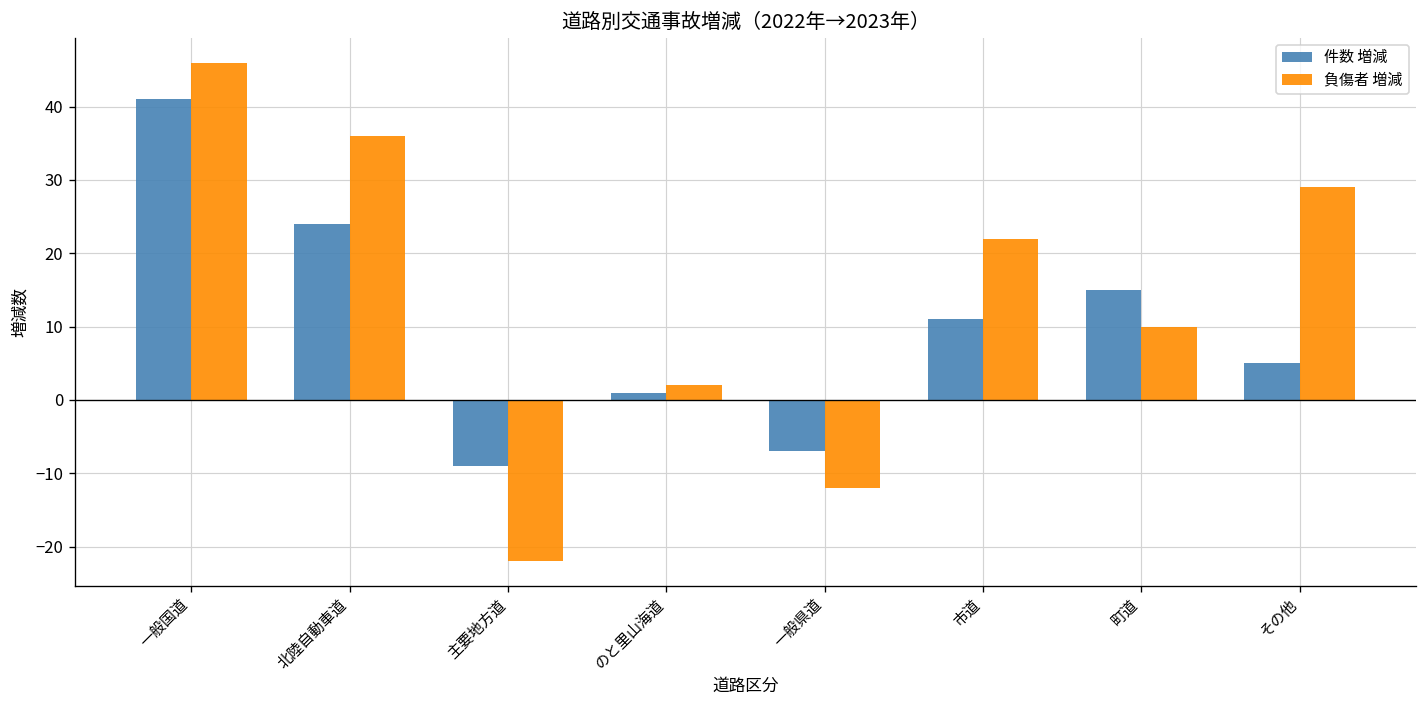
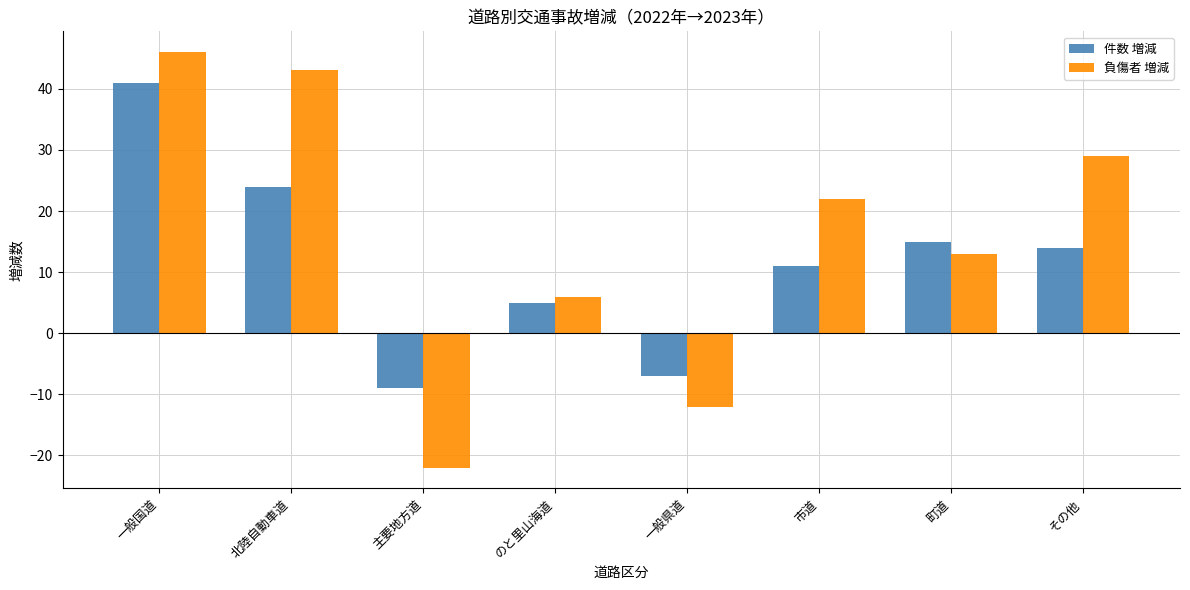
  {
    "件数 増減": {
      "一般国道": 41,
      "北陸自動車道": 24,
      "主要地方道": -9,
-     "のと里山海道": 1,
+     "のと里山海道": 5,
      "一般県道": -7,
      "市道": 11,
      "町道": 15,
-     "その他": 5
+     "その他": 14
    },
    "負傷者 増減": {
      "一般国道": 46,
-     "北陸自動車道": 36,
+     "北陸自動車道": 43,
      "主要地方道": -22,
-     "のと里山海道": 2,
+     "のと里山海道": 6,
      "一般県道": -12,
      "市道": 22,
-     "町道": 10,
+     "町道": 13,
      "その他": 29
    }
  }
